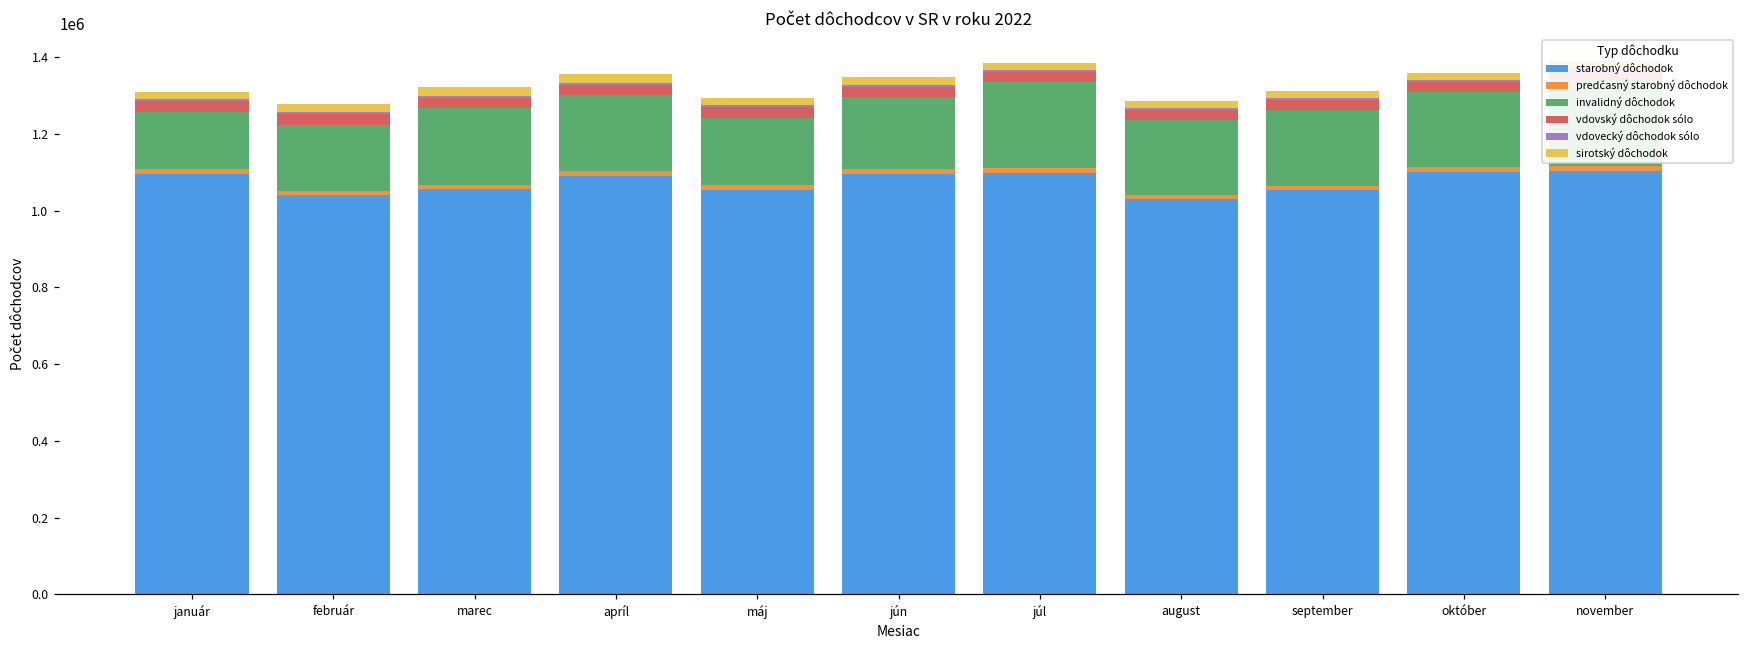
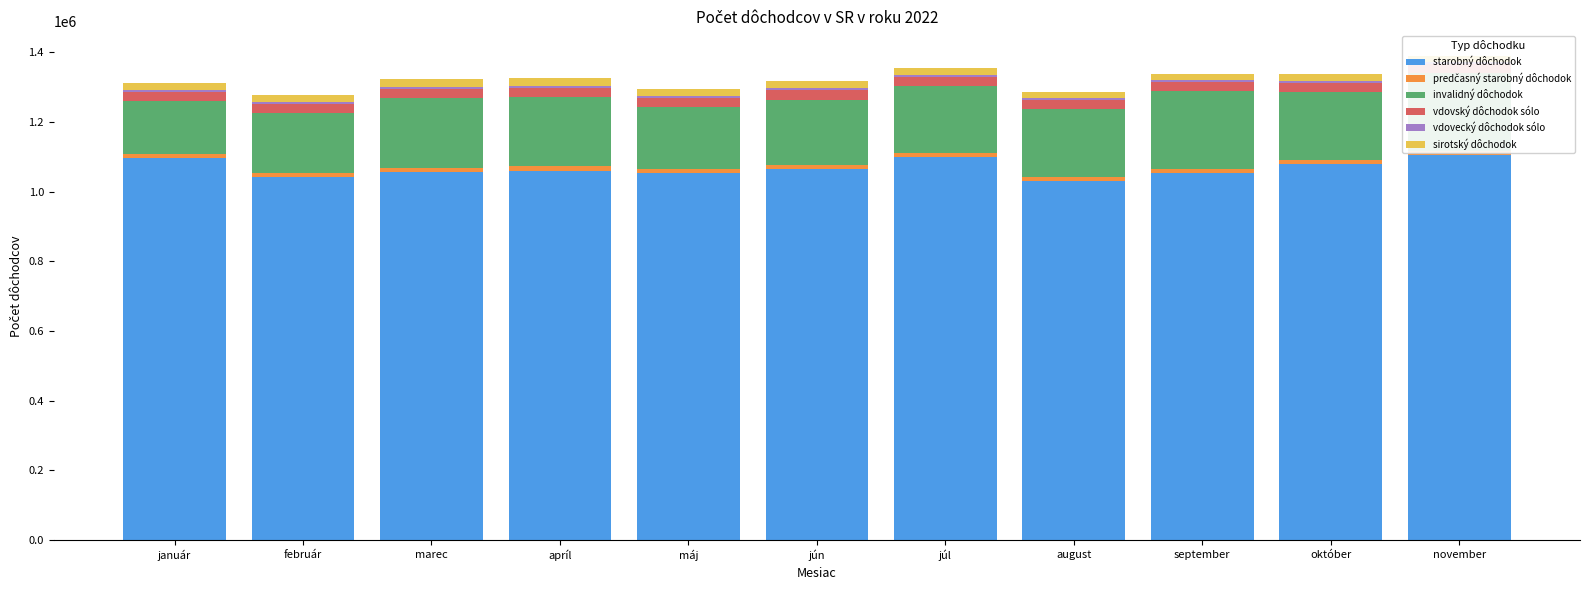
  {
    "starobný dôchodok": {
      "január": 1100000,
      "február": 1040000,
      "marec": 1060000,
-     "apríl": 1090000,
+     "apríl": 1060000,
      "máj": 1050000,
-     "jún": 1100000,
+     "jún": 1060000,
      "júl": 1100000,
      "august": 1030000,
      "september": 1050000,
-     "október": 1100000,
+     "október": 1080000,
      "november": 1100000
    },
    "invalidný dôchodok": {
      "január": 150000,
      "február": 170000,
      "marec": 200000,
      "apríl": 200000,
      "máj": 180000,
      "jún": 190000,
-     "júl": 220000,
+     "júl": 190000,
      "august": 200000,
-     "september": 200000,
+     "september": 220000,
      "október": 200000
    },
    "vdovský dôchodok sólo": {
      "január": 30000,
      "február": 30000,
      "marec": 30000,
      "apríl": 30000,
      "máj": 30000,
      "jún": 30000,
      "júl": 30000,
      "august": 30000,
      "september": 30000,
      "október": 30000
    }
  }
